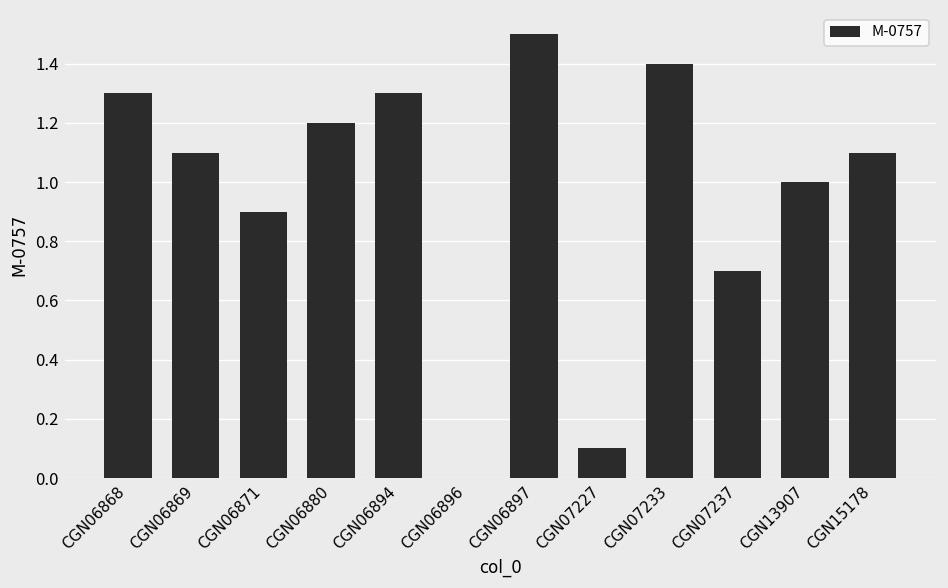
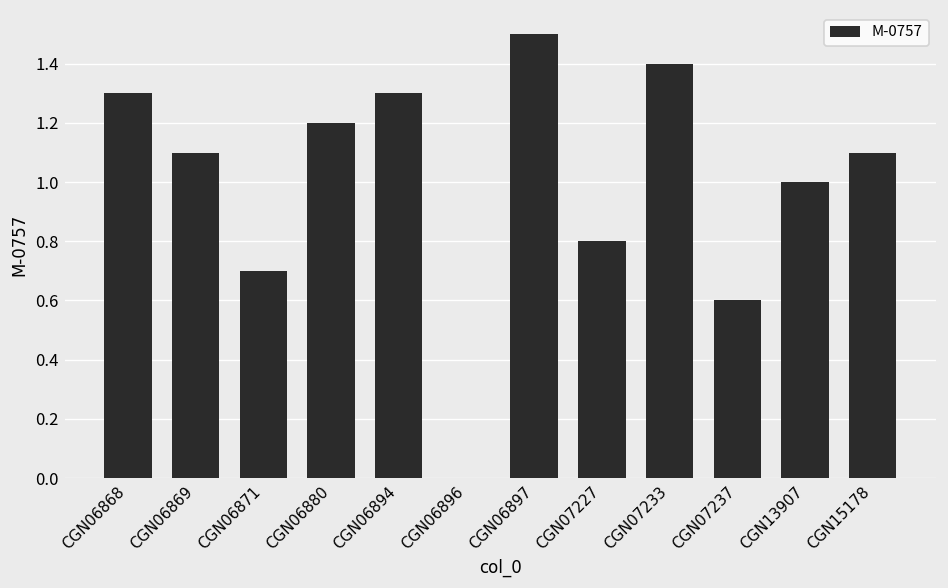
  {
    "CGN06868": 1.3,
    "CGN06869": 1.1,
-   "CGN06871": 0.9,
+   "CGN06871": 0.7,
    "CGN06880": 1.2,
    "CGN06894": 1.3,
    "CGN06896": 0.0,
    "CGN06897": 1.5,
-   "CGN07227": 0.1,
+   "CGN07227": 0.8,
    "CGN07233": 1.4,
-   "CGN07237": 0.7,
+   "CGN07237": 0.6,
    "CGN13907": 1.0,
    "CGN15178": 1.1
  }
